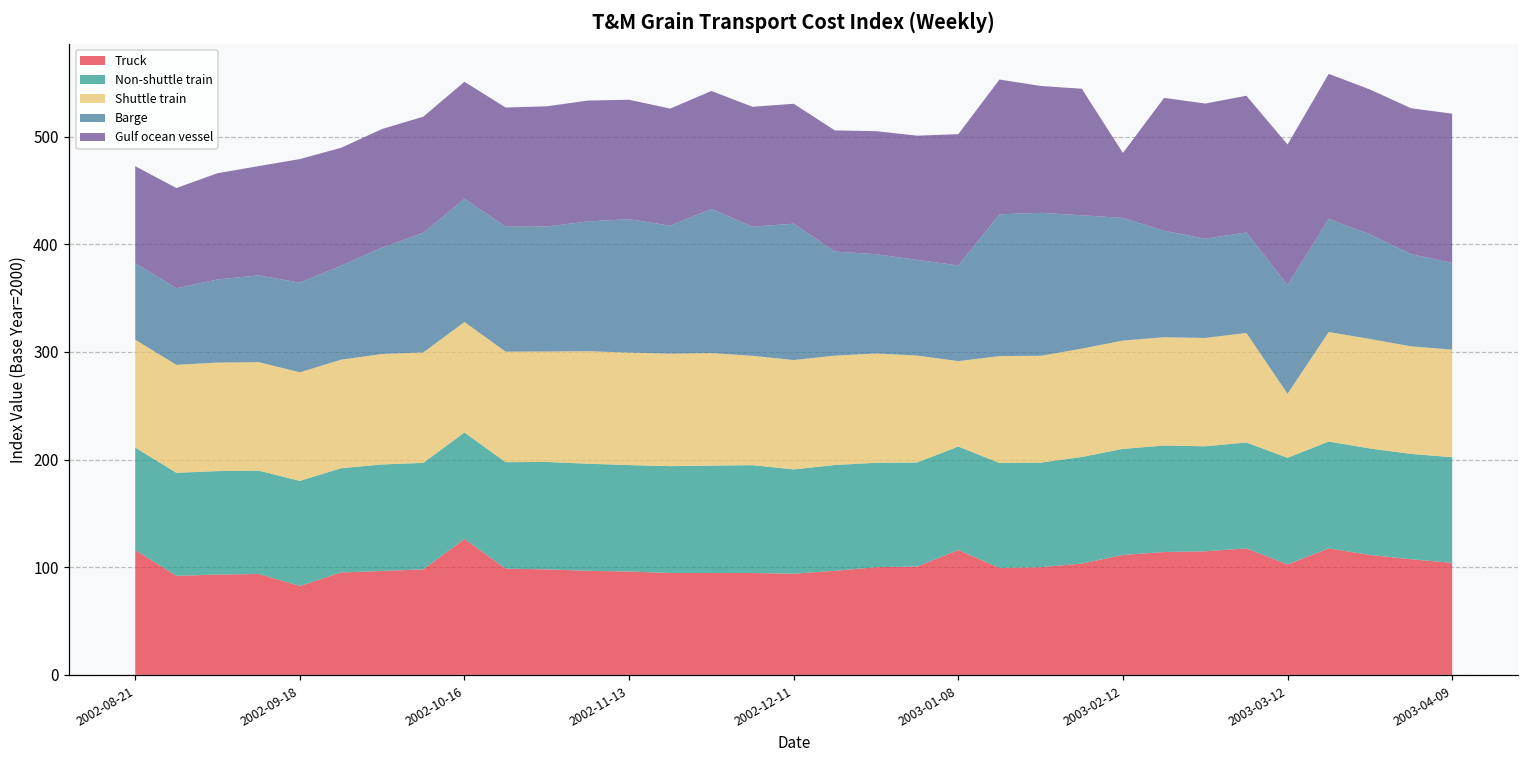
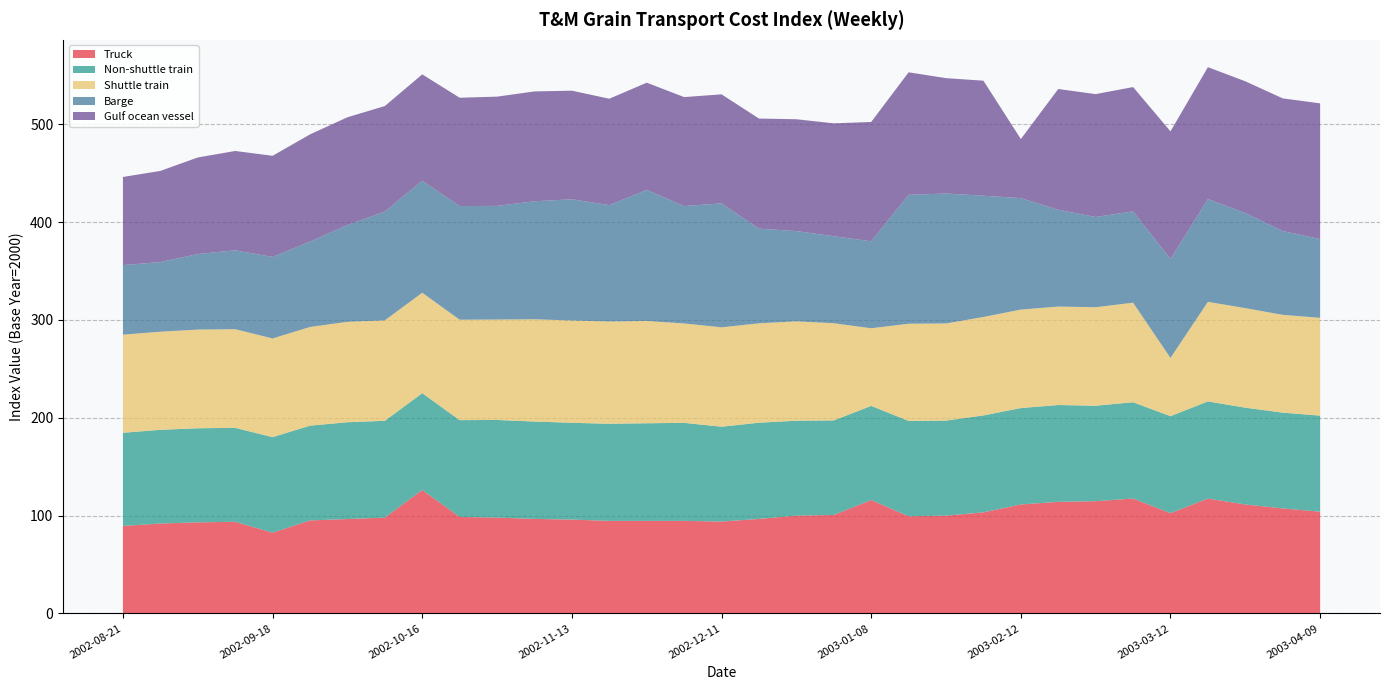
  {
    "Truck": {
-     "2002-08-21": 120,
+     "2002-08-21": 90,
      "2002-09-18": 80,
      "2002-10-16": 130,
      "2002-11-13": 100,
      "2002-12-11": 90,
      "2003-01-08": 120,
      "2003-02-12": 110,
      "2003-03-12": 100,
      "2003-04-09": 100
    },
    "Shuttle train": {
      "2002-08-21": 100,
      "2002-09-18": 100,
      "2002-10-16": 100,
      "2002-11-13": 100,
      "2002-12-11": 100,
      "2003-01-08": 80,
      "2003-02-12": 100,
      "2003-03-12": 60,
      "2003-04-09": 100
    },
    "Gulf ocean vessel": {
      "2002-08-21": 90,
-     "2002-09-18": 110,
+     "2002-09-18": 100,
      "2002-10-16": 110,
      "2002-11-13": 110,
      "2002-12-11": 110,
      "2003-01-08": 120,
      "2003-02-12": 60,
      "2003-03-12": 130,
      "2003-04-09": 140
    }
  }
